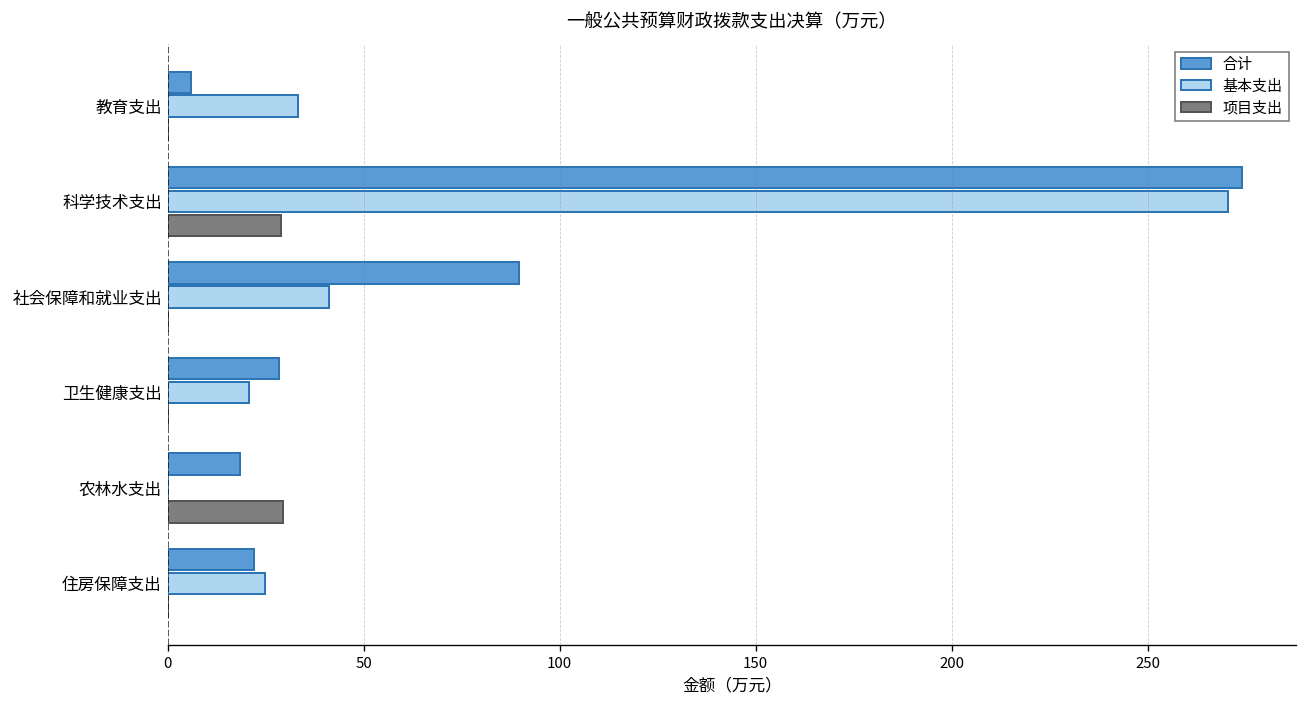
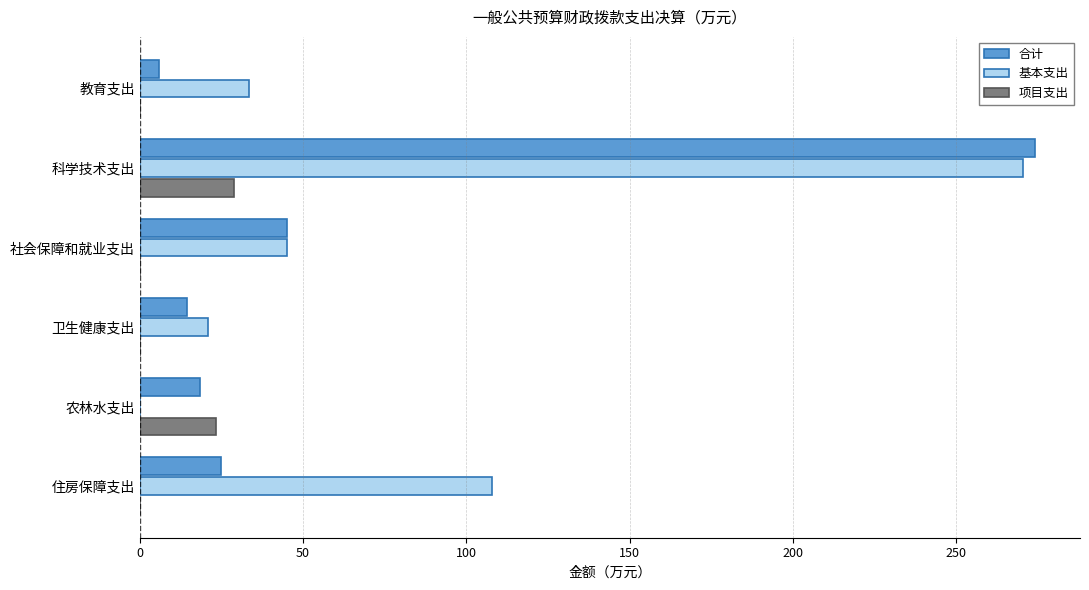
  {
    "合计": {
      "教育支出": 6,
      "科学技术支出": 274,
-     "社会保障和就业支出": 90,
-     "卫生健康支出": 28,
+     "社会保障和就业支出": 45,
+     "卫生健康支出": 14,
      "农林水支出": 19,
-     "住房保障支出": 22
+     "住房保障支出": 25
    },
    "基本支出": {
      "教育支出": 33,
      "科学技术支出": 271,
-     "社会保障和就业支出": 41,
+     "社会保障和就业支出": 45,
      "卫生健康支出": 21,
      "农林水支出": 0,
-     "住房保障支出": 25
+     "住房保障支出": 108
    },
    "项目支出": {
      "教育支出": 0,
      "科学技术支出": 29,
      "社会保障和就业支出": 0,
      "卫生健康支出": 0,
-     "农林水支出": 29,
+     "农林水支出": 23,
      "住房保障支出": 0
    }
  }
